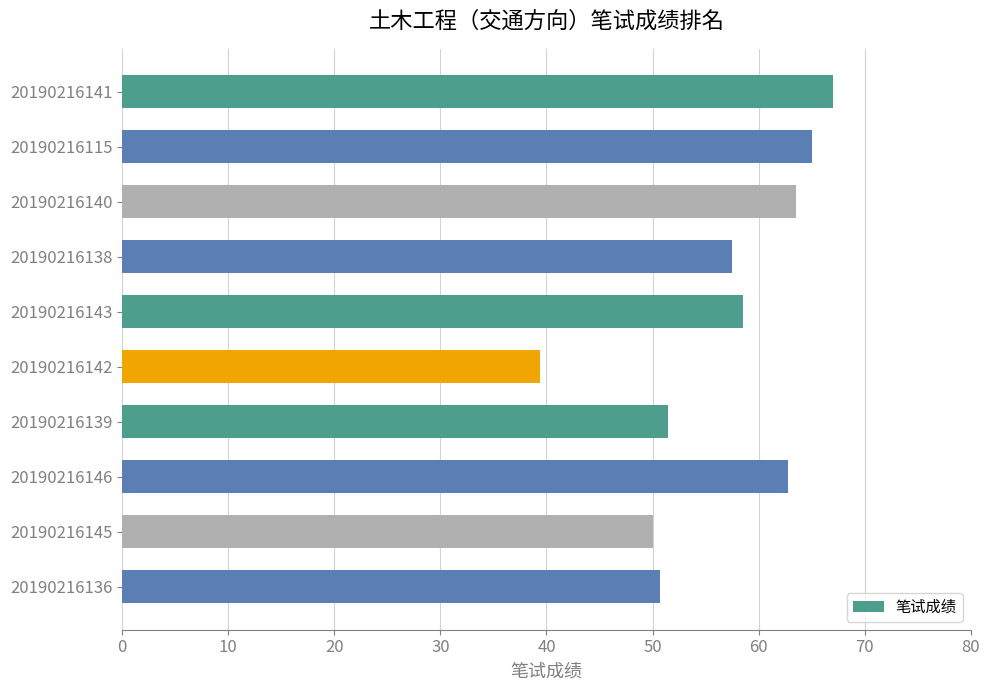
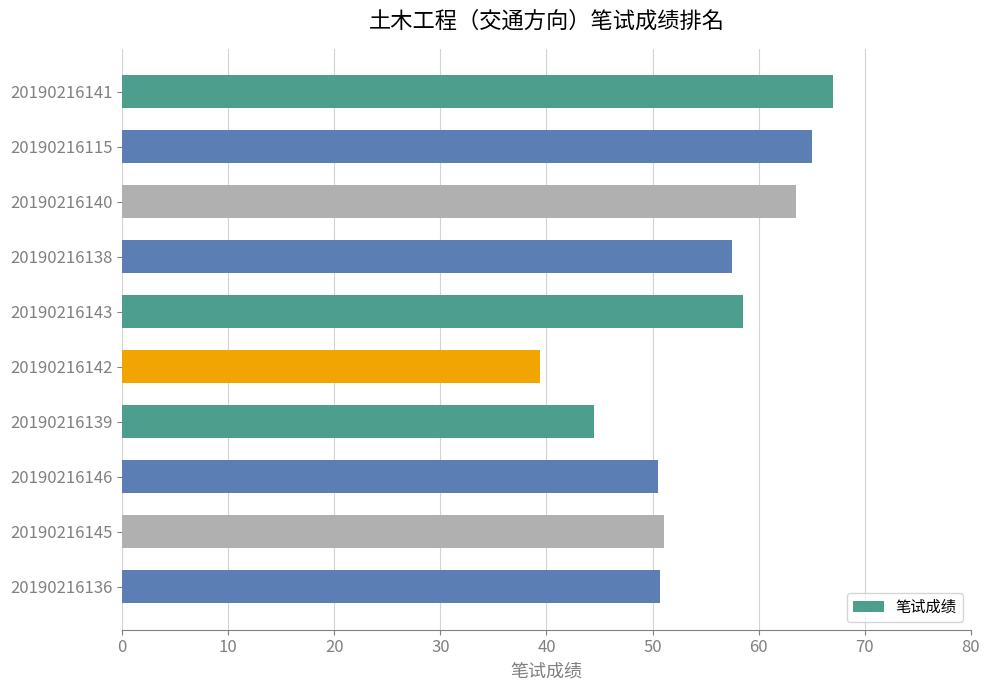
  {
    "20190216141": 67.0,
    "20190216115": 65.0,
    "20190216140": 63.5,
    "20190216138": 57.5,
    "20190216143": 58.5,
    "20190216142": 39.4,
-   "20190216139": 51.5,
-   "20190216146": 62.8,
-   "20190216145": 50.0,
+   "20190216139": 44.5,
+   "20190216146": 50.5,
+   "20190216145": 51.1,
    "20190216136": 50.7
  }
